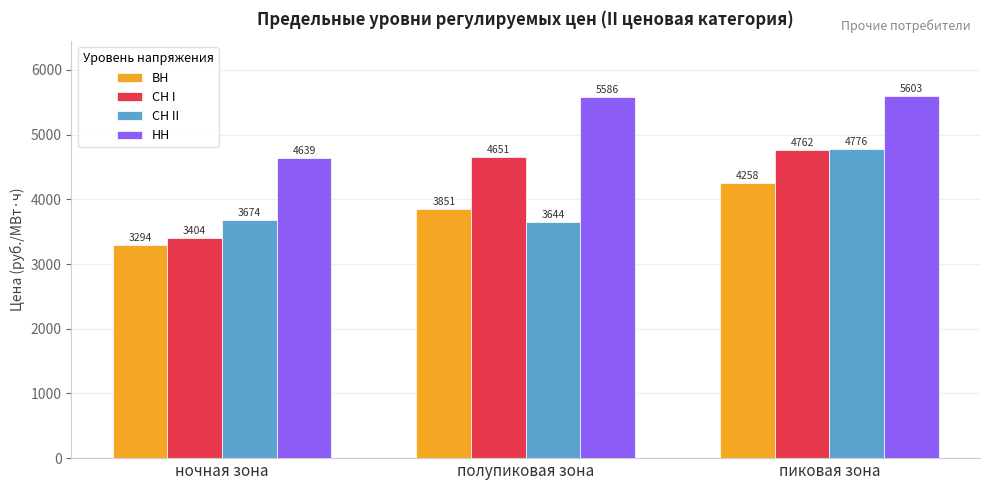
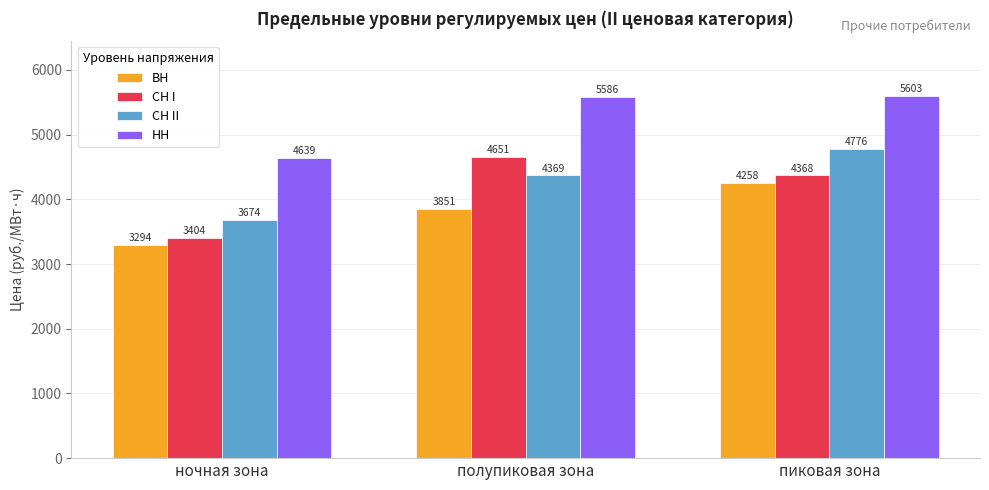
  {
    "ВН": {
      "ночная зона": 3294,
      "полупиковая зона": 3851,
      "пиковая зона": 4258
    },
    "СН I": {
      "ночная зона": 3404,
      "полупиковая зона": 4651,
-     "пиковая зона": 4762
+     "пиковая зона": 4368
    },
    "СН II": {
      "ночная зона": 3674,
-     "полупиковая зона": 3644,
+     "полупиковая зона": 4369,
      "пиковая зона": 4776
    },
    "НН": {
      "ночная зона": 4639,
      "полупиковая зона": 5586,
      "пиковая зона": 5603
    }
  }
